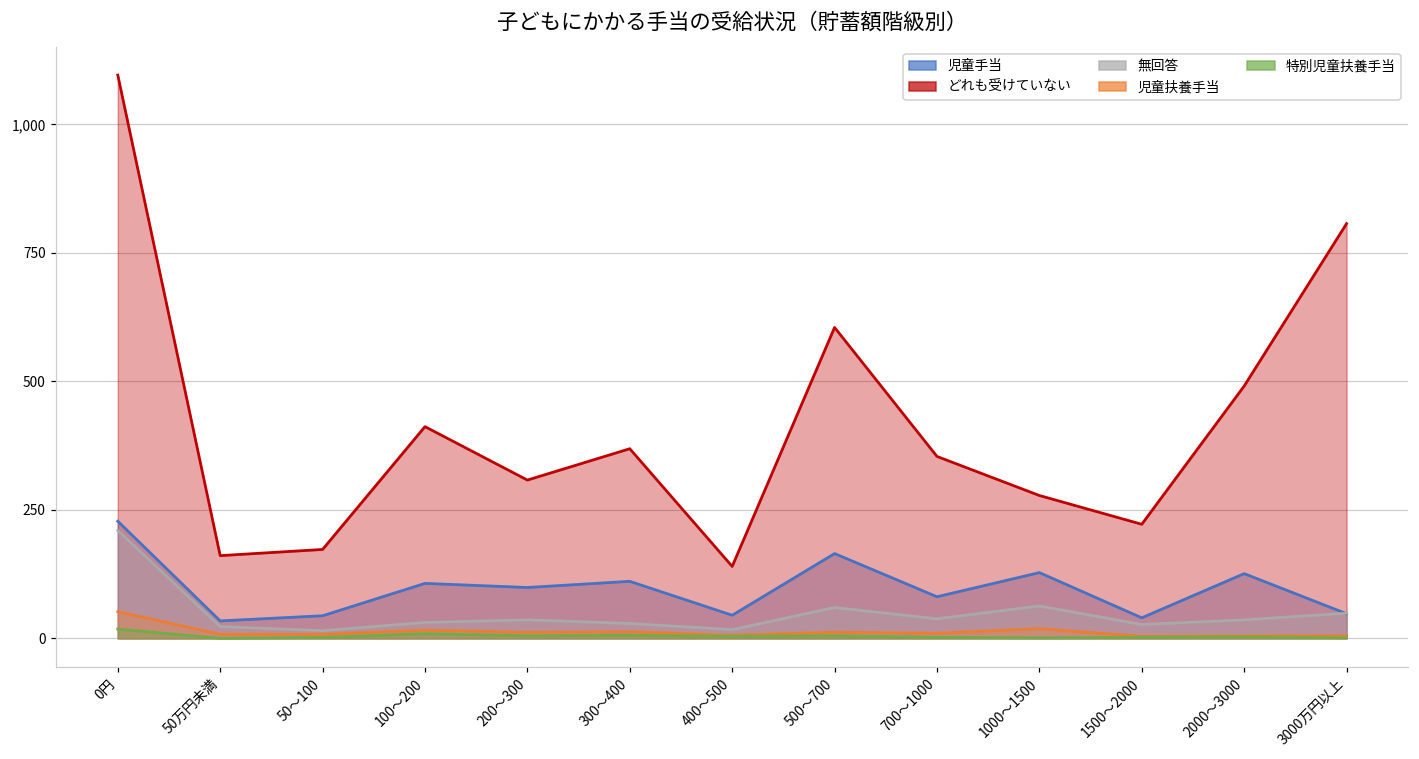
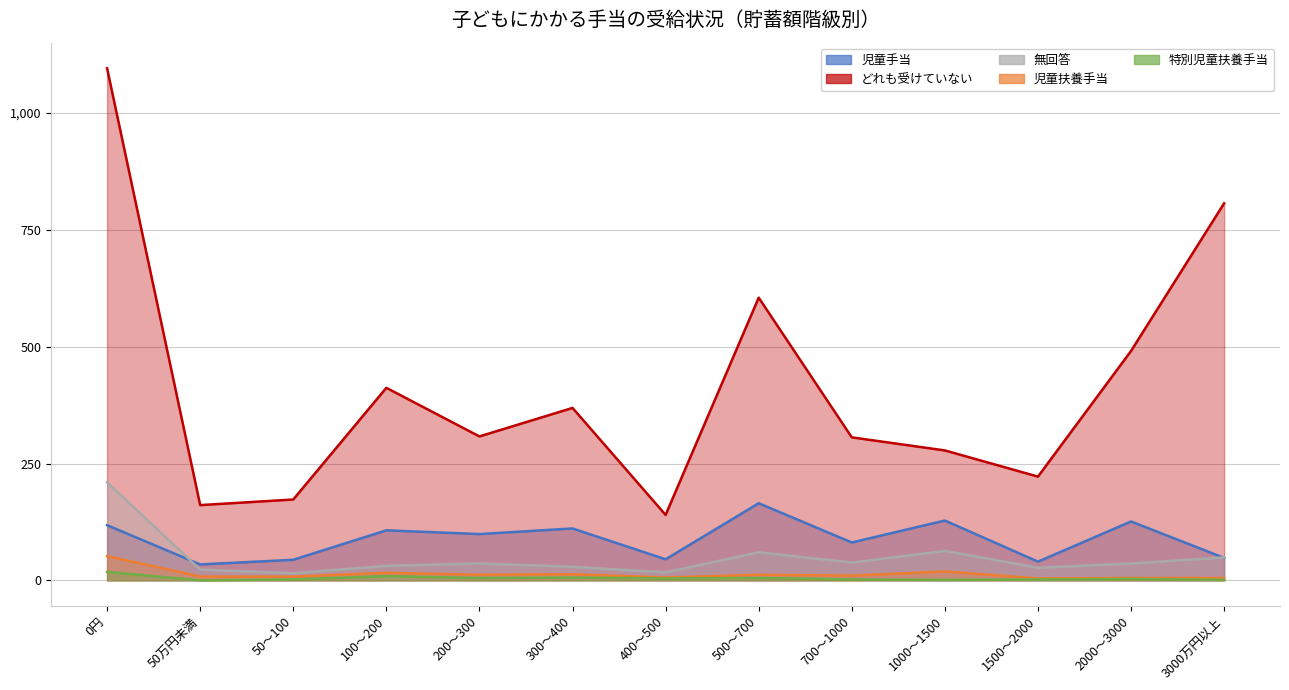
  {
    "児童手当": {
-     "0円": "230",
+     "0円": "120",
      "50万円未満": "30",
      "50～100": "40",
      "100～200": "110",
      "200～300": "100",
      "300～400": "110",
      "400～500": "50",
      "500～700": "170",
      "700～1000": "80",
      "1000～1500": "130",
      "1500～2000": "40",
      "2000～3000": "130"
    },
    "どれも受けていない": {
      "0円": "1,100",
      "50万円未満": "160",
      "50～100": "170",
      "100～200": "410",
      "200～300": "310",
      "300～400": "370",
      "400～500": "140",
      "500～700": "610",
-     "700～1000": "350",
+     "700～1000": "310",
      "1000～1500": "280",
      "1500～2000": "220",
      "2000～3000": "490",
      "3000万円以上": "810"
    },
    "児童扶養手当": {
      "0円": "50",
      "50万円未満": "10",
      "50～100": "10",
      "100～200": "20",
      "200～300": "10",
      "300～400": "10",
      "500～700": "10",
      "700～1000": "10",
      "1000～1500": "20"
    }
  }
